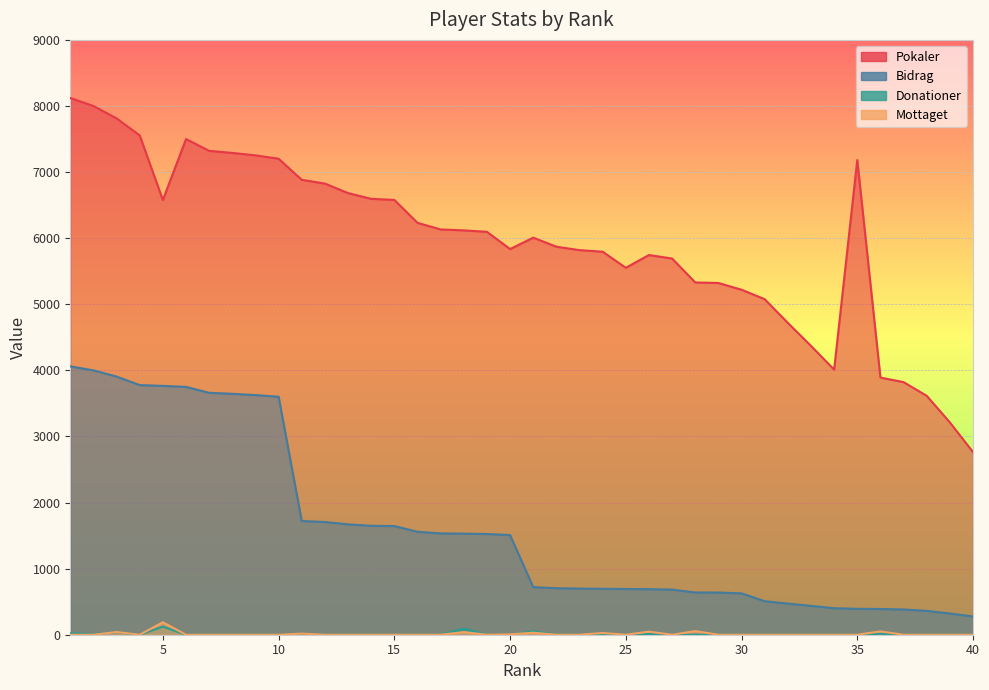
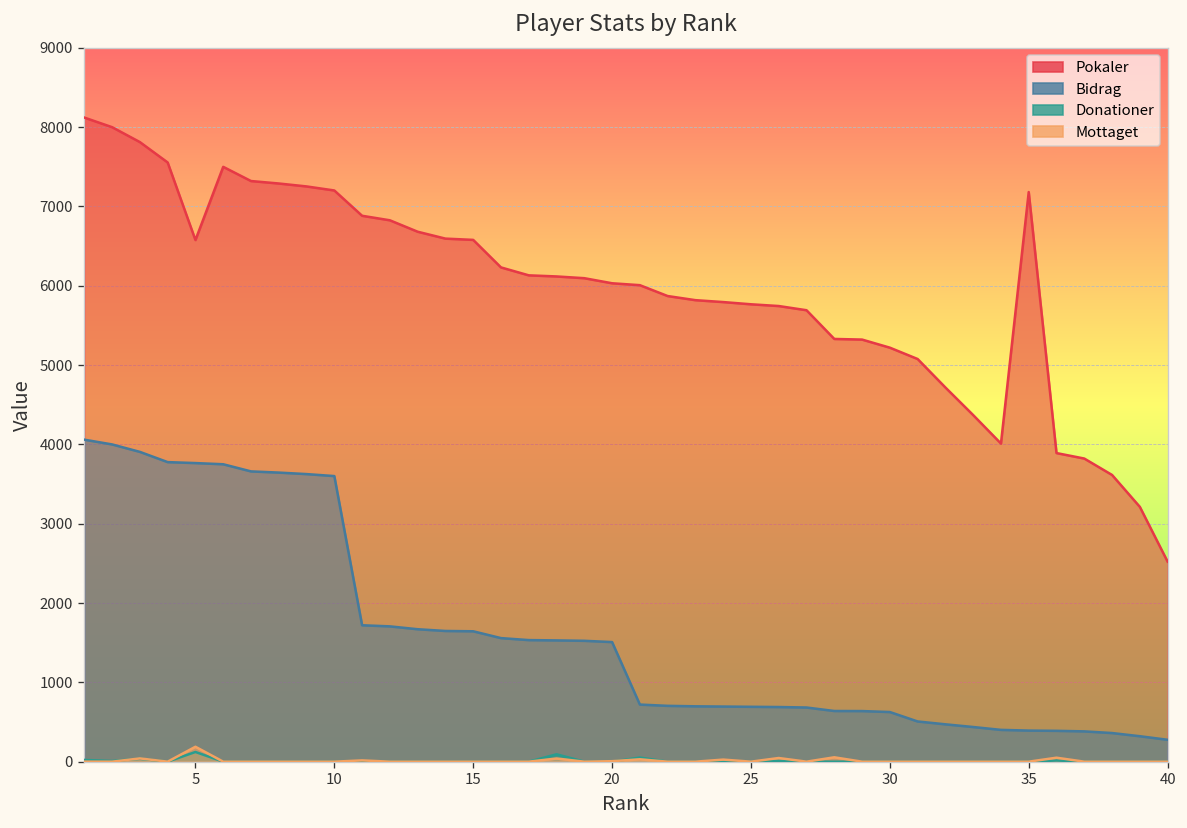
  {
    "Pokaler": {
      "5": 6600,
      "10": 7200,
      "15": 6600,
-     "20": 5800,
-     "25": 5600,
+     "20": 6000,
+     "25": 5800,
      "30": 5200,
      "35": 7200,
-     "40": 2800
+     "40": 2500
    },
    "Mottaget": {
      "5": 200
    }
  }
